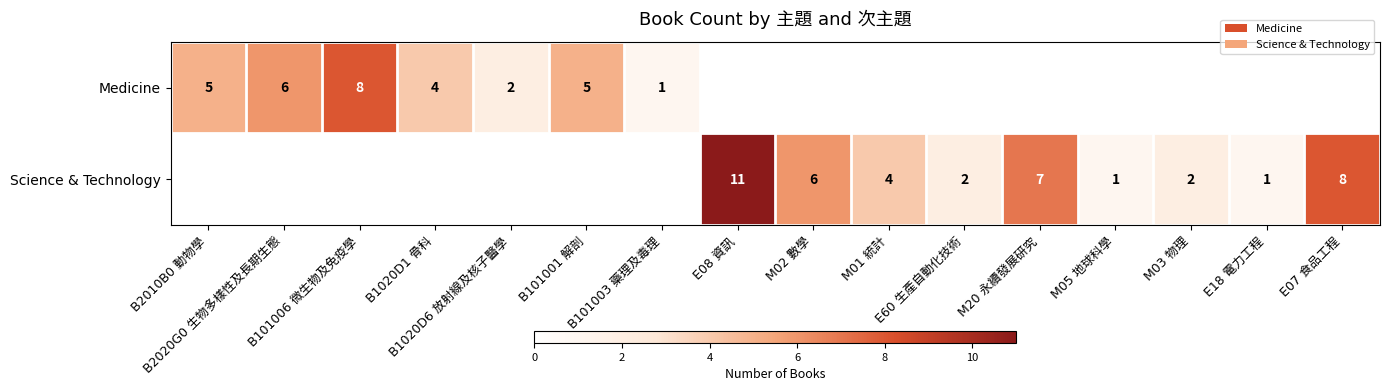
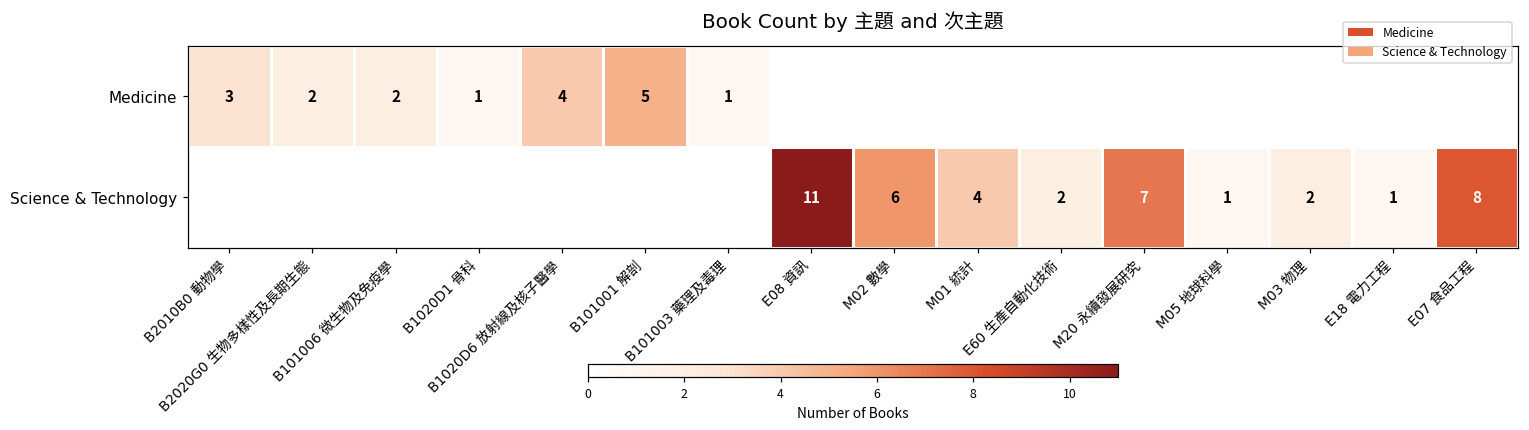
  {
    "Medicine": {
-     "B2010B0 動物學": 5,
-     "B2020G0 生物多樣性及長期生態": 6,
-     "B101006 微生物及免疫學": 8,
-     "B1020D1 骨科": 4,
-     "B1020D6 放射線及核子醫學": 2,
+     "B2010B0 動物學": 3,
+     "B2020G0 生物多樣性及長期生態": 2,
+     "B101006 微生物及免疫學": 2,
+     "B1020D1 骨科": 1,
+     "B1020D6 放射線及核子醫學": 4,
      "B101001 解剖": 5,
      "B101003 藥理及毒理": 1
    },
    "Science & Technology": {
      "E08 資訊": 11,
      "M02 數學": 6,
      "M01 統計": 4,
      "E60 生產自動化技術": 2,
      "M20 永續發展研究": 7,
      "M05 地球科學": 1,
      "M03 物理": 2,
      "E18 電力工程": 1,
      "E07 食品工程": 8
    }
  }
